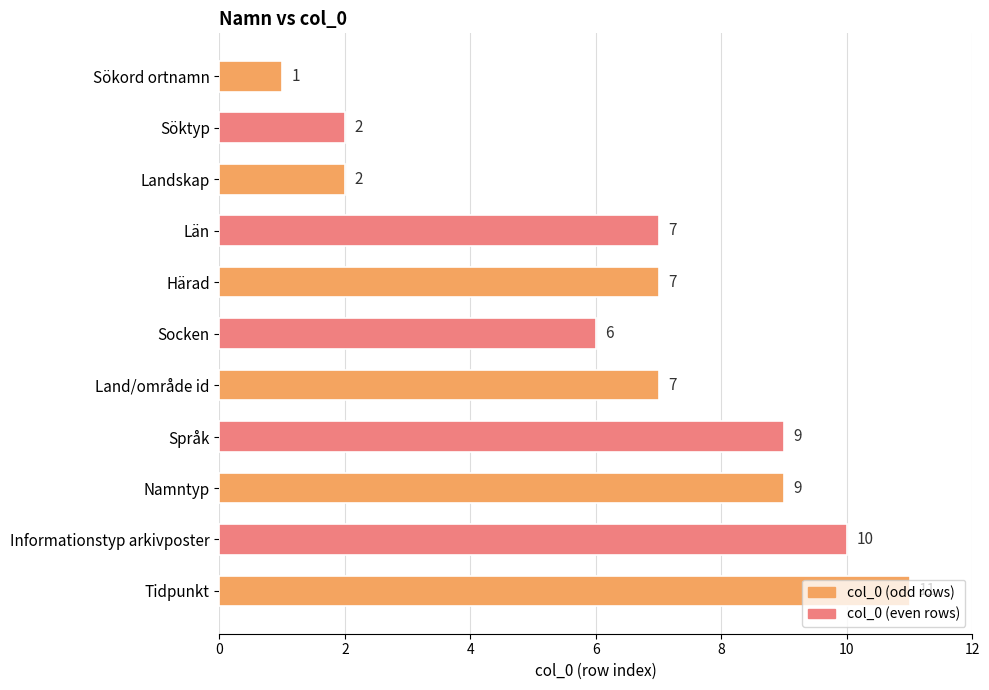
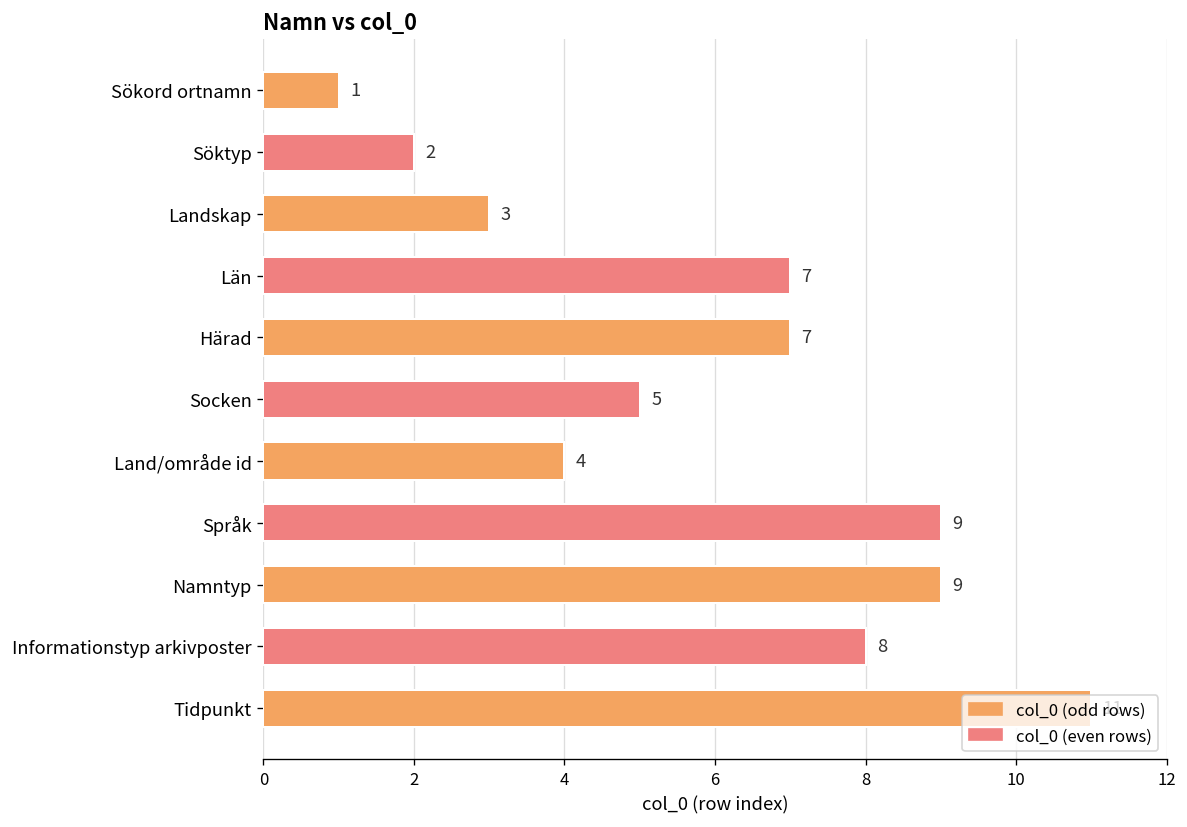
  {
    "Sökord ortnamn": 1,
    "Söktyp": 2,
-   "Landskap": 2,
+   "Landskap": 3,
    "Län": 7,
    "Härad": 7,
-   "Socken": 6,
-   "Land/område id": 7,
+   "Socken": 5,
+   "Land/område id": 4,
    "Språk": 9,
    "Namntyp": 9,
-   "Informationstyp arkivposter": 10
+   "Informationstyp arkivposter": 8
  }
